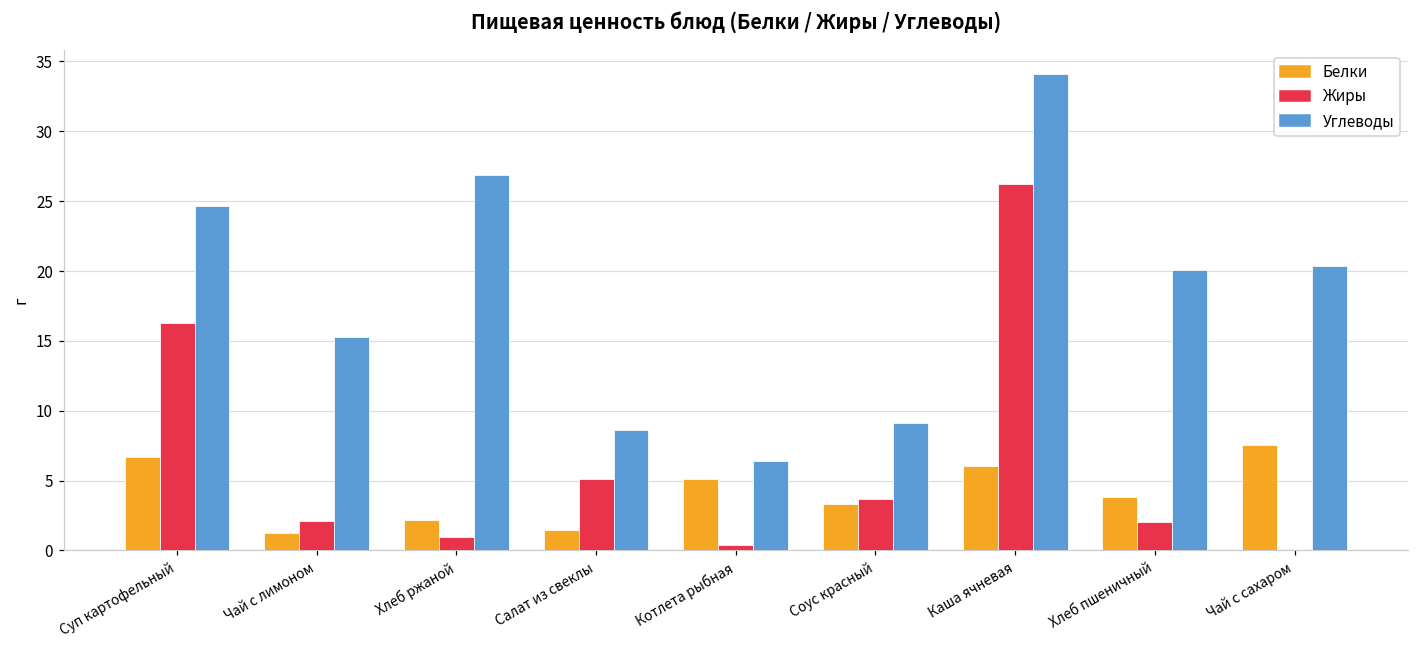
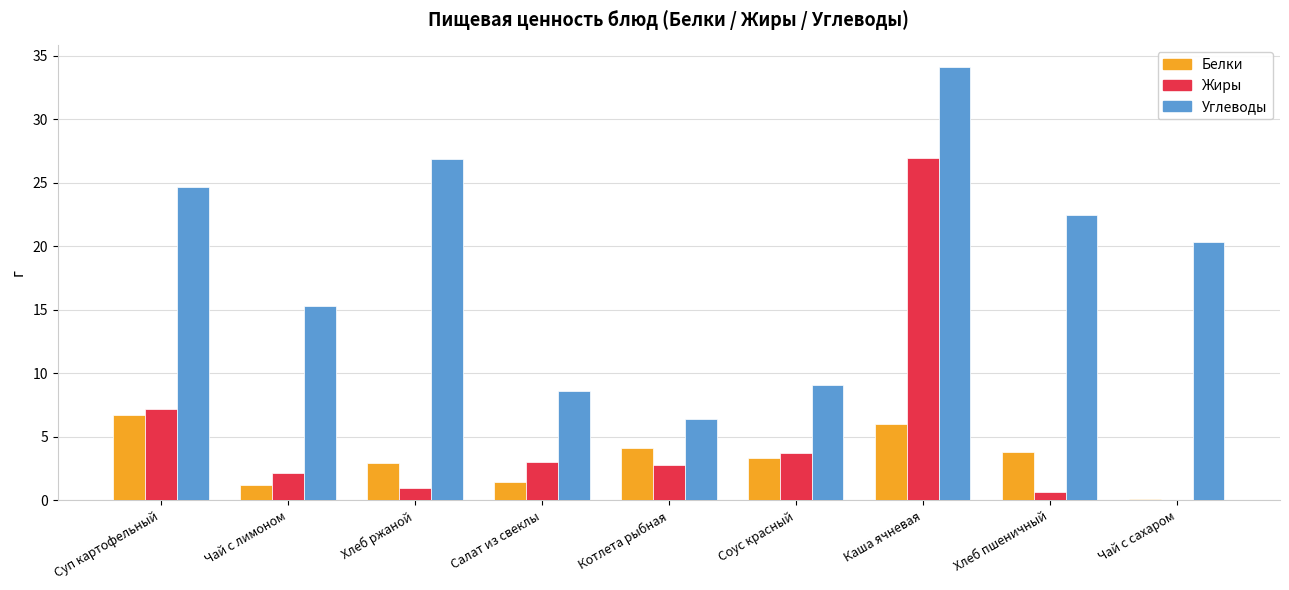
  {
    "Белки": {
      "Суп картофельный": 6.7,
      "Чай с лимоном": 1.3,
-     "Хлеб ржаной": 2.2,
+     "Хлеб ржаной": 2.9,
      "Салат из свеклы": 1.4,
-     "Котлета рыбная": 5.1,
+     "Котлета рыбная": 4.1,
      "Соус красный": 3.3,
      "Каша ячневая": 6.0,
      "Хлеб пшеничный": 3.9,
-     "Чай с сахаром": 7.5
+     "Чай с сахаром": 0.1
    },
    "Жиры": {
-     "Суп картофельный": 16.3,
+     "Суп картофельный": 7.2,
      "Чай с лимоном": 2.1,
      "Хлеб ржаной": 1.0,
-     "Салат из свеклы": 5.1,
-     "Котлета рыбная": 0.4,
+     "Салат из свеклы": 3.1,
+     "Котлета рыбная": 2.8,
      "Соус красный": 3.7,
-     "Каша ячневая": 26.2,
-     "Хлеб пшеничный": 2.0,
+     "Каша ячневая": 27.0,
+     "Хлеб пшеничный": 0.7,
      "Чай с сахаром": 0.0
    },
    "Углеводы": {
      "Суп картофельный": 24.7,
      "Чай с лимоном": 15.3,
      "Хлеб ржаной": 26.9,
      "Салат из свеклы": 8.6,
      "Котлета рыбная": 6.4,
      "Соус красный": 9.1,
      "Каша ячневая": 34.1,
-     "Хлеб пшеничный": 20.1,
+     "Хлеб пшеничный": 22.5,
      "Чай с сахаром": 20.4
    }
  }
